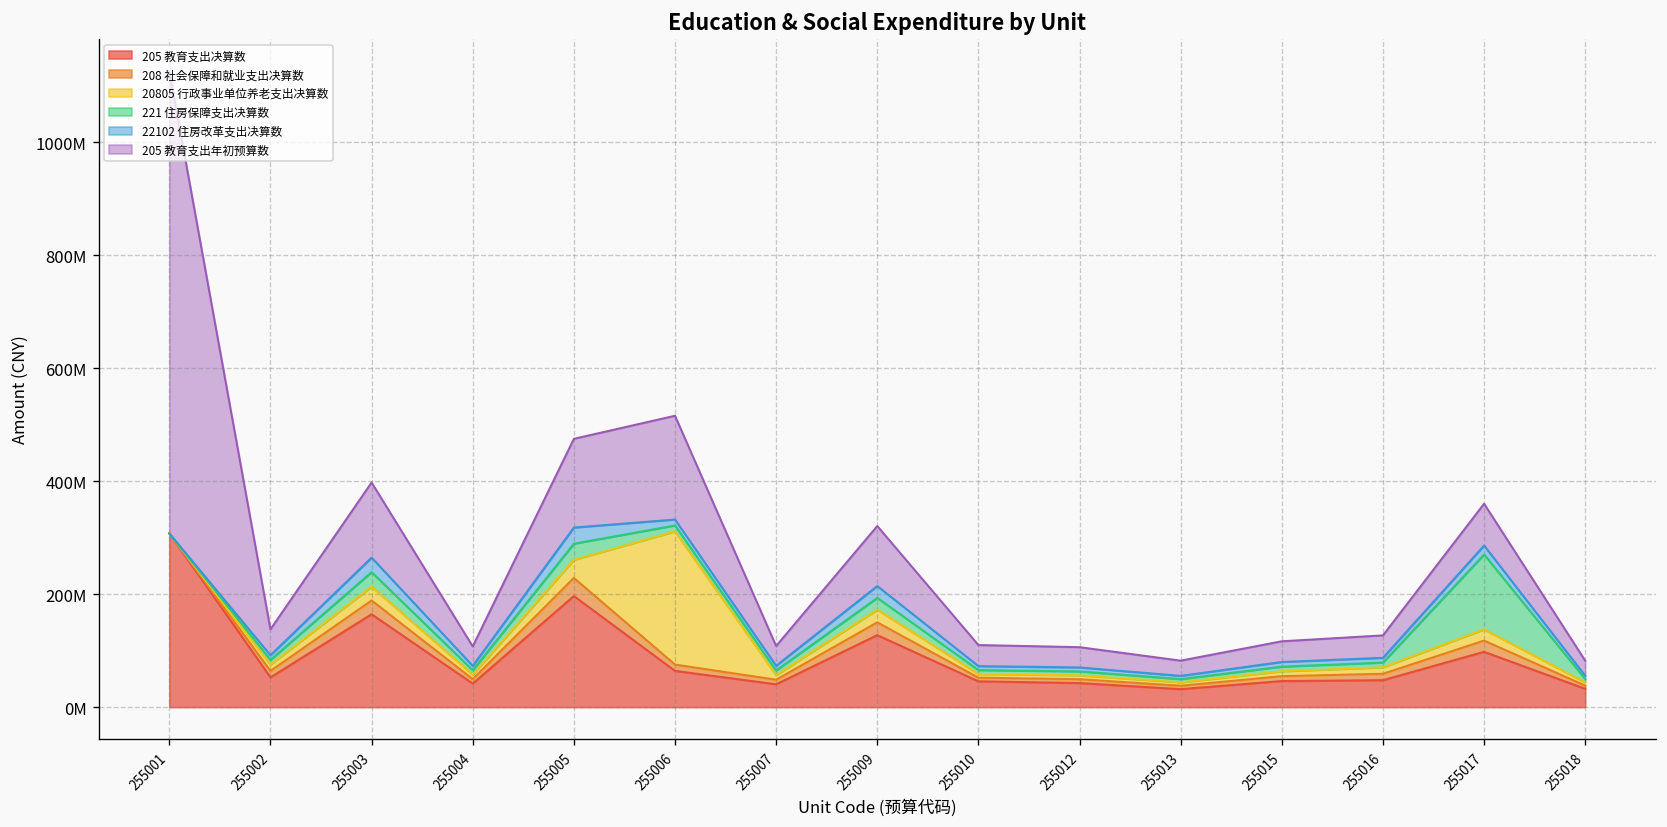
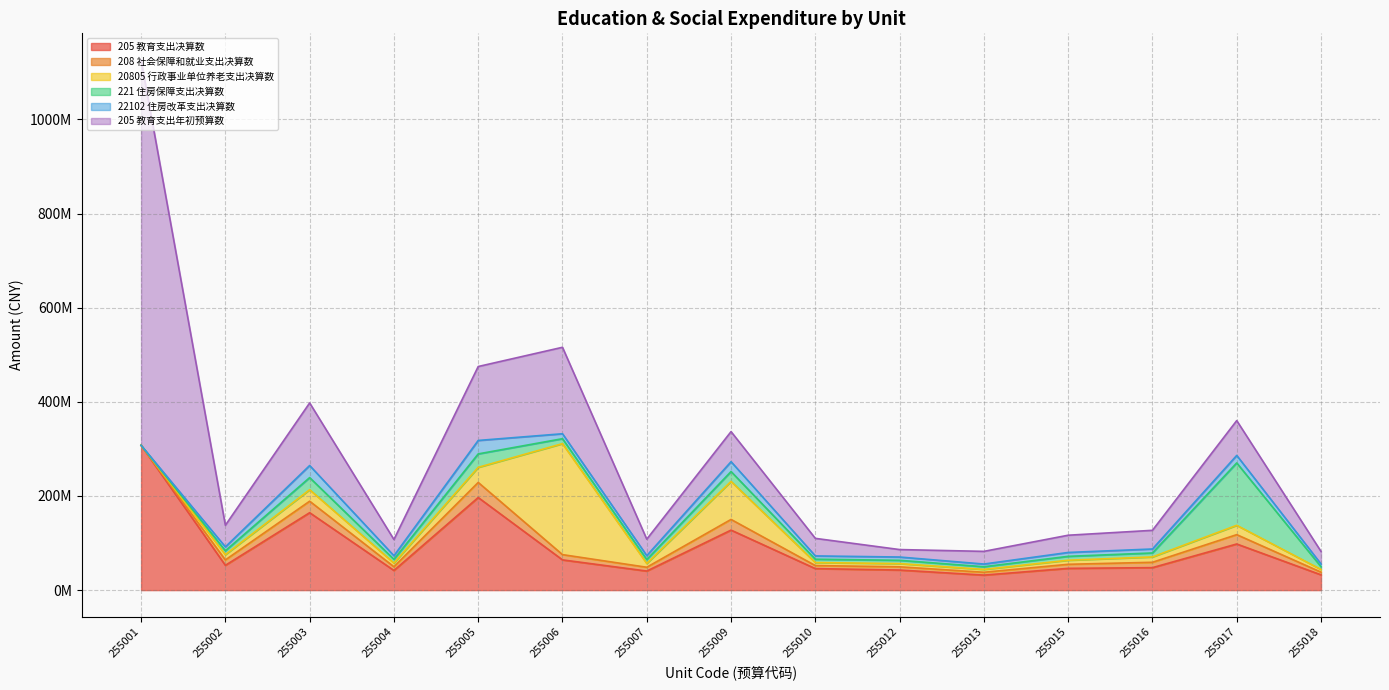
  {
    "20805 行政事业单位养老支出决算数": {
      "255002": 10000000,
      "255003": 20000000,
      "255004": 10000000,
      "255005": 30000000,
      "255006": 240000000,
      "255007": 10000000,
-     "255009": 20000000,
+     "255009": 80000000,
      "255010": 10000000,
      "255012": 10000000,
      "255013": 10000000,
      "255015": 10000000,
      "255016": 10000000,
      "255017": 20000000,
      "255018": 10000000
    },
    "221 住房保障支出决算数": {
      "255002": 10000000,
      "255003": 30000000,
      "255004": 10000000,
      "255005": 30000000,
      "255006": 10000000,
      "255007": 10000000,
      "255009": 20000000,
      "255010": 10000000,
      "255012": 10000000,
      "255013": 10000000,
      "255015": 10000000,
      "255016": 10000000,
      "255017": 130000000,
      "255018": 10000000
    },
    "22102 住房改革支出决算数": {
      "255002": 10000000,
      "255003": 30000000,
      "255004": 10000000,
      "255005": 30000000,
      "255006": 10000000,
      "255007": 10000000,
      "255009": 20000000,
      "255010": 10000000,
      "255012": 10000000,
      "255013": 10000000,
      "255015": 10000000,
      "255016": 10000000,
      "255017": 20000000,
      "255018": 10000000
    },
    "205 教育支出年初预算数": {
      "255002": 50000000,
      "255003": 130000000,
      "255004": 30000000,
      "255005": 160000000,
      "255006": 180000000,
      "255007": 30000000,
-     "255009": 110000000,
+     "255009": 60000000,
      "255010": 40000000,
-     "255012": 40000000,
+     "255012": 20000000,
      "255013": 30000000,
      "255015": 40000000,
      "255016": 40000000,
      "255017": 70000000,
      "255018": 30000000
    }
  }
